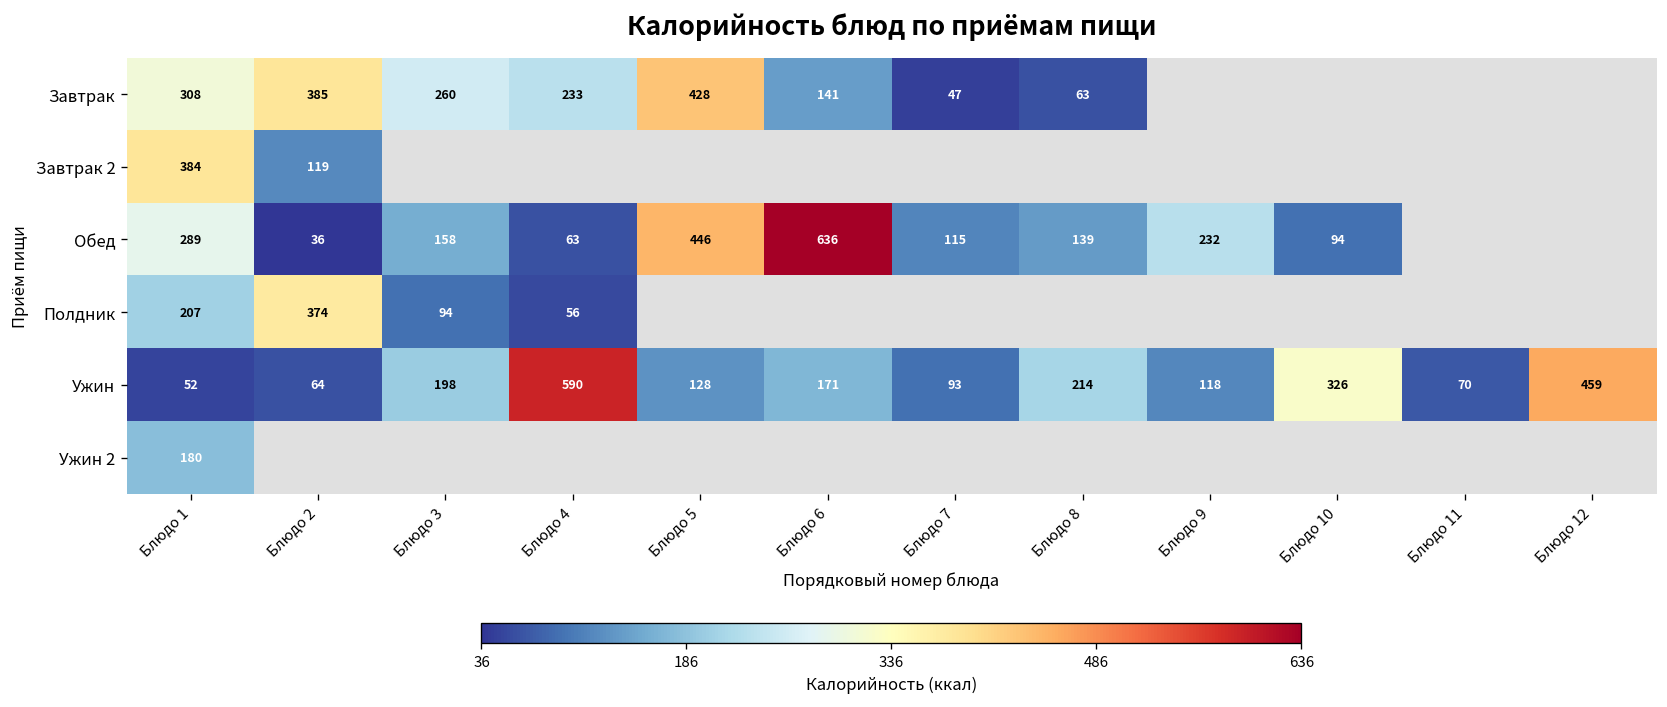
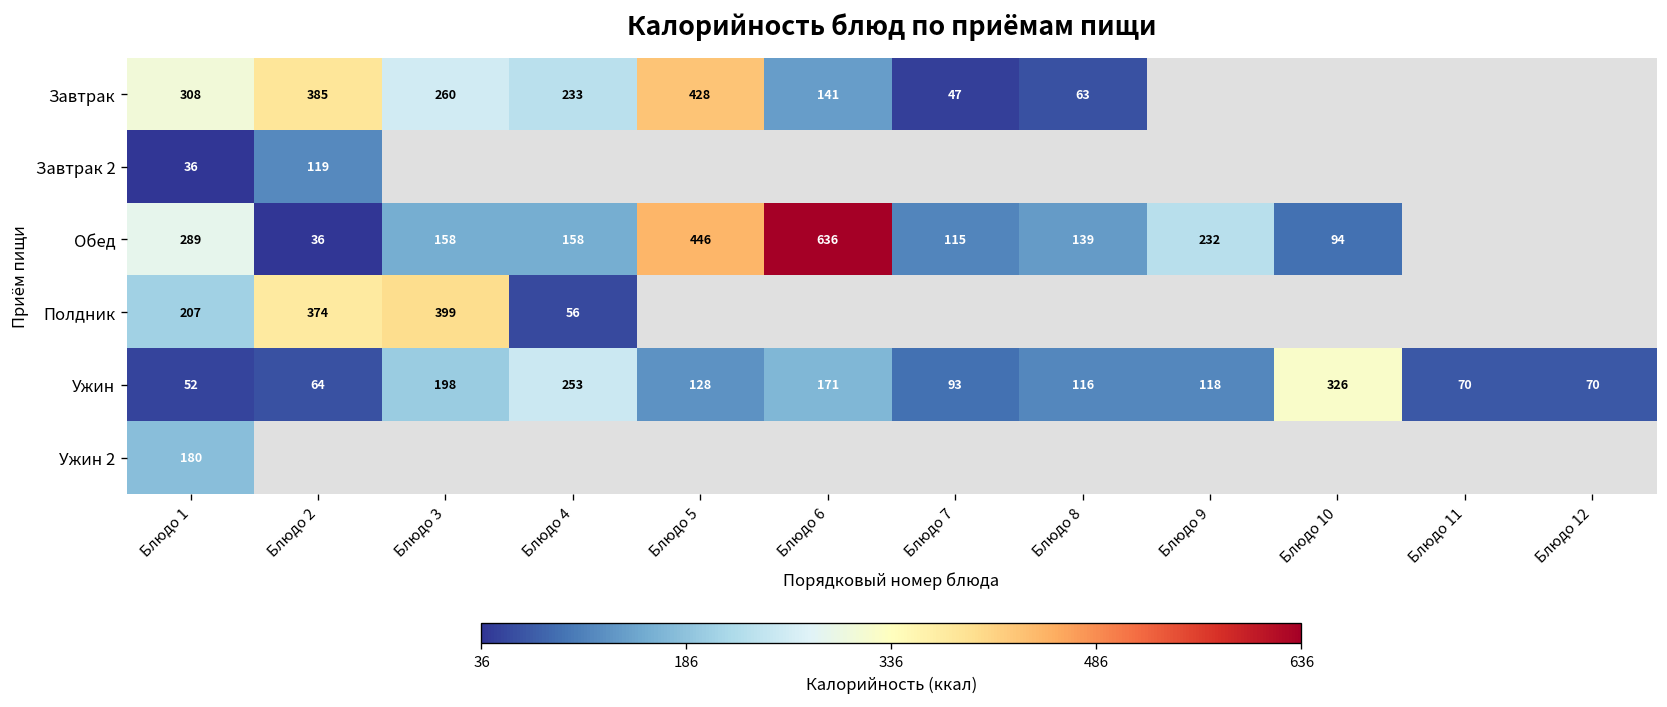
  {
    "Завтрак": {
      "Блюдо 1": 308,
      "Блюдо 2": 385,
      "Блюдо 3": 260,
      "Блюдо 4": 233,
      "Блюдо 5": 428,
      "Блюдо 6": 141,
      "Блюдо 7": 47,
      "Блюдо 8": 63
    },
    "Завтрак 2": {
-     "Блюдо 1": 384,
+     "Блюдо 1": 36,
      "Блюдо 2": 119
    },
    "Обед": {
      "Блюдо 1": 289,
      "Блюдо 2": 36,
      "Блюдо 3": 158,
-     "Блюдо 4": 63,
+     "Блюдо 4": 158,
      "Блюдо 5": 446,
      "Блюдо 6": 636,
      "Блюдо 7": 115,
      "Блюдо 8": 139,
      "Блюдо 9": 232,
      "Блюдо 10": 94
    },
    "Полдник": {
      "Блюдо 1": 207,
      "Блюдо 2": 374,
-     "Блюдо 3": 94,
+     "Блюдо 3": 399,
      "Блюдо 4": 56
    },
    "Ужин": {
      "Блюдо 1": 52,
      "Блюдо 2": 64,
      "Блюдо 3": 198,
-     "Блюдо 4": 590,
+     "Блюдо 4": 253,
      "Блюдо 5": 128,
      "Блюдо 6": 171,
      "Блюдо 7": 93,
-     "Блюдо 8": 214,
+     "Блюдо 8": 116,
      "Блюдо 9": 118,
      "Блюдо 10": 326,
      "Блюдо 11": 70,
-     "Блюдо 12": 459
+     "Блюдо 12": 70
    },
    "Ужин 2": {
      "Блюдо 1": 180
    }
  }
